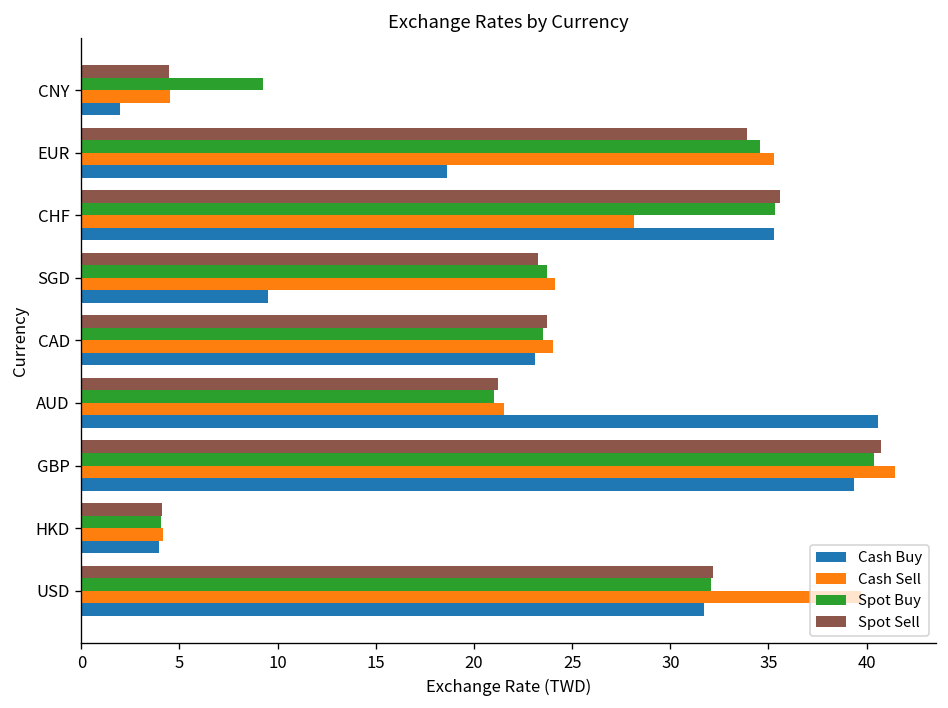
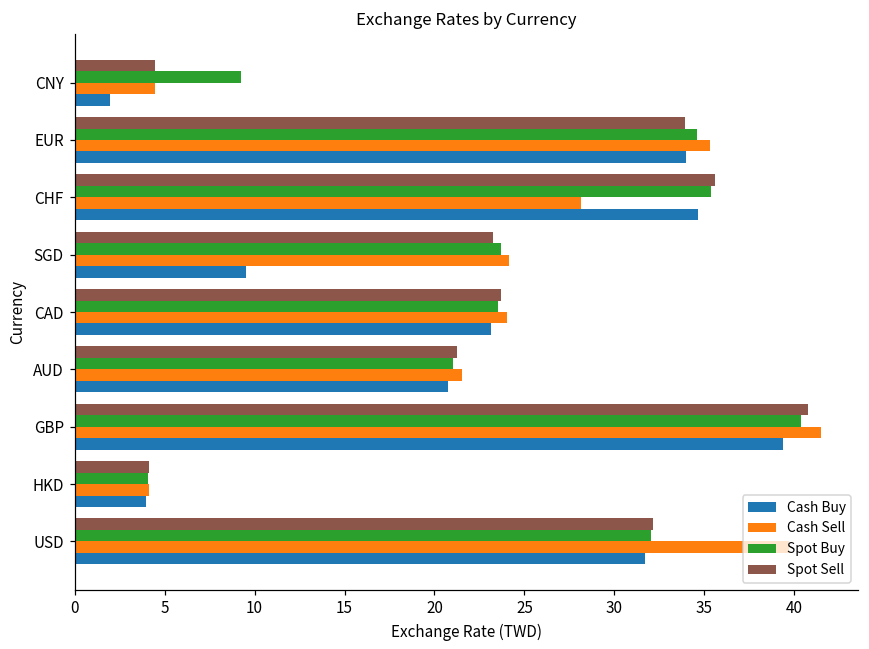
  {
    "Cash Buy": {
      "CNY": 2.0,
-     "EUR": 18.6,
-     "CHF": 35.3,
+     "EUR": 34.0,
+     "CHF": 34.7,
      "SGD": 9.5,
      "CAD": 23.1,
-     "AUD": 40.6,
+     "AUD": 20.7,
      "GBP": 39.3,
      "HKD": 3.9,
      "USD": 31.7
    },
    "Cash Sell": {
      "CNY": 4.5,
      "EUR": 35.3,
      "CHF": 28.2,
      "SGD": 24.1,
      "CAD": 24.0,
      "AUD": 21.5,
      "GBP": 41.5,
      "HKD": 4.1
    },
    "Spot Buy": {
      "CNY": 9.2,
      "EUR": 34.6,
      "CHF": 35.4,
      "SGD": 23.7,
      "CAD": 23.5,
      "AUD": 21.0,
      "GBP": 40.4,
      "HKD": 4.1,
      "USD": 32.1
    },
    "Spot Sell": {
      "CNY": 4.5,
      "EUR": 33.9,
      "CHF": 35.6,
      "SGD": 23.3,
      "CAD": 23.7,
      "AUD": 21.2,
      "GBP": 40.8,
      "HKD": 4.1,
      "USD": 32.2
    }
  }
